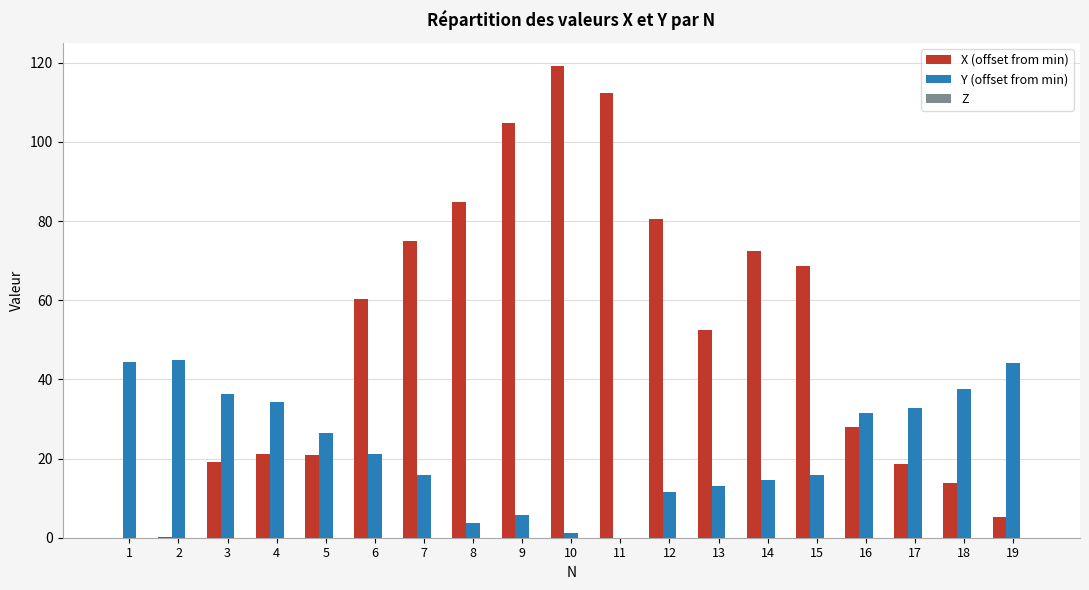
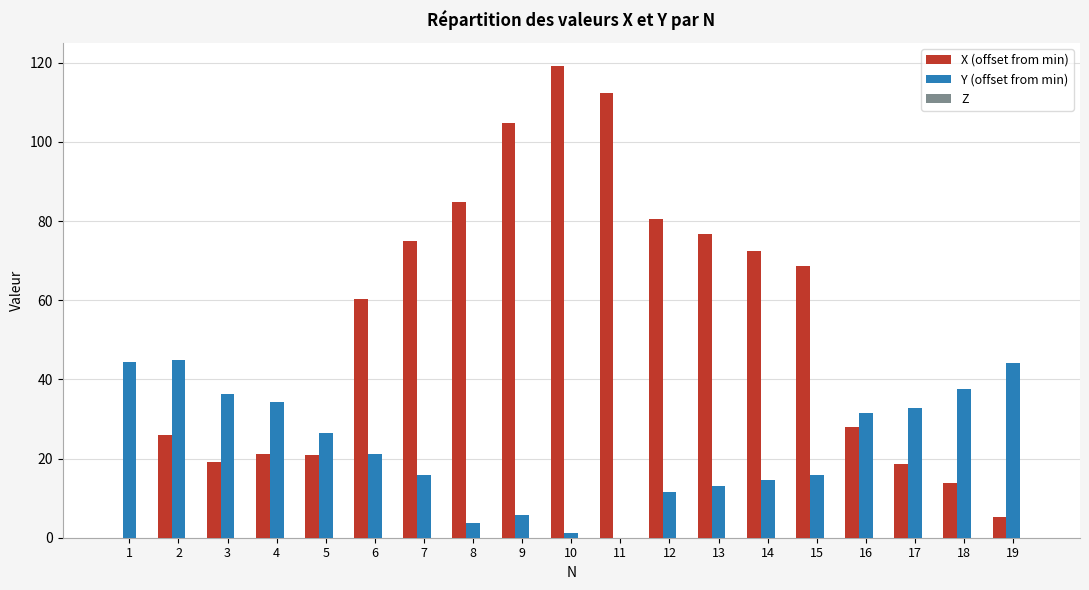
  {
    "X (offset from min)": {
      "1": 0,
-     "2": 0,
+     "2": 26,
      "3": 19,
      "4": 21,
      "5": 21,
      "6": 60,
      "7": 75,
      "8": 85,
      "9": 105,
      "10": 119,
      "11": 112,
      "12": 81,
-     "13": 53,
+     "13": 77,
      "14": 73,
      "15": 69,
      "16": 28,
      "17": 19,
      "18": 14,
      "19": 5
    },
    "Y (offset from min)": {
      "1": 44,
      "2": 45,
      "3": 36,
      "4": 34,
      "5": 26,
      "6": 21,
      "7": 16,
      "8": 4,
      "9": 6,
      "10": 1,
      "11": 0,
      "12": 12,
      "13": 13,
      "14": 15,
      "15": 16,
      "16": 32,
      "17": 33,
      "18": 37,
      "19": 44
    },
    "Z": {
      "1": 0,
      "2": 0,
      "3": 0,
      "4": 0,
      "5": 0,
      "6": 0,
      "7": 0,
      "8": 0,
      "9": 0,
      "10": 0,
      "11": 0,
      "12": 0,
      "13": 0,
      "14": 0,
      "15": 0,
      "16": 0,
      "17": 0,
      "18": 0,
      "19": 0
    }
  }
